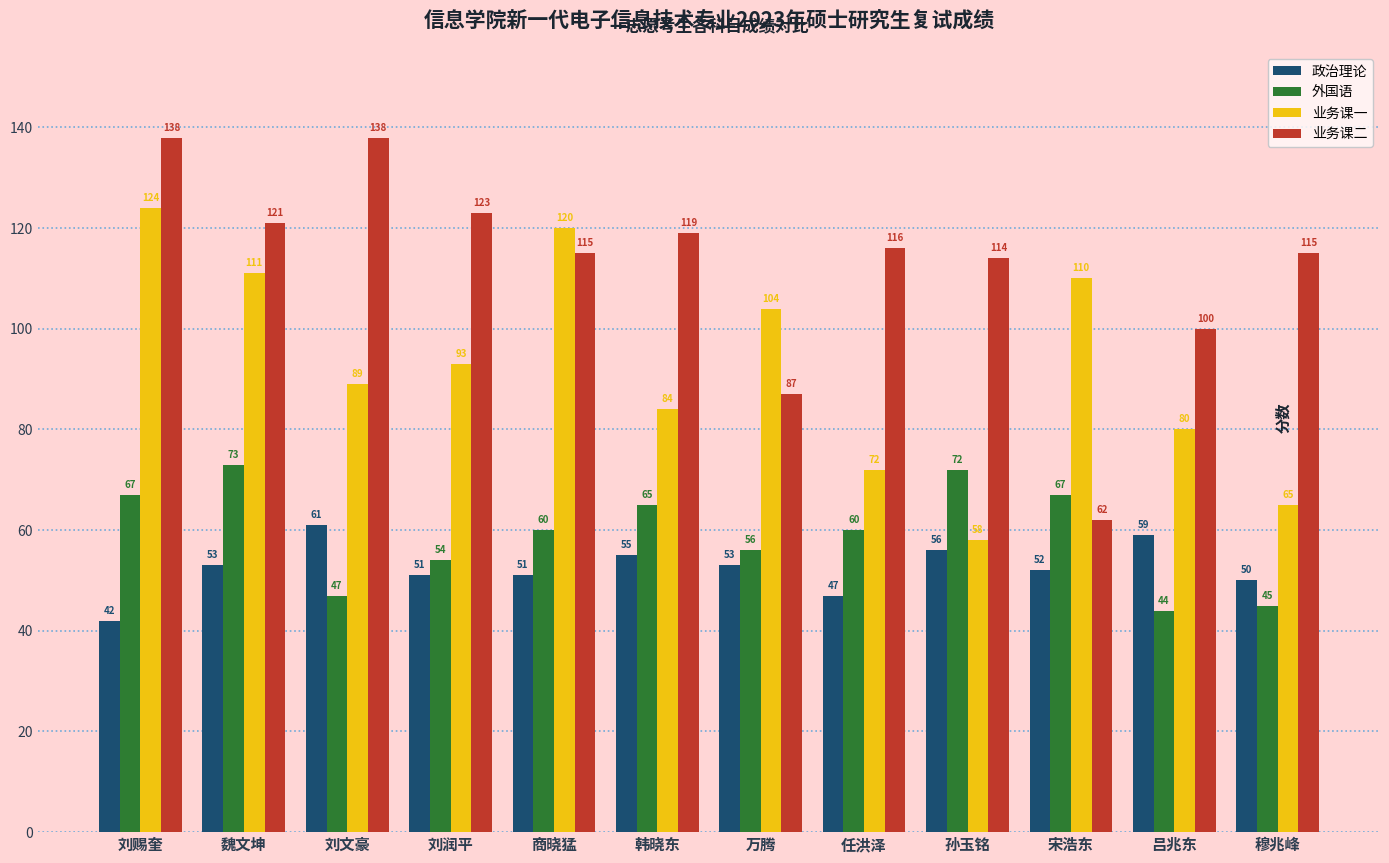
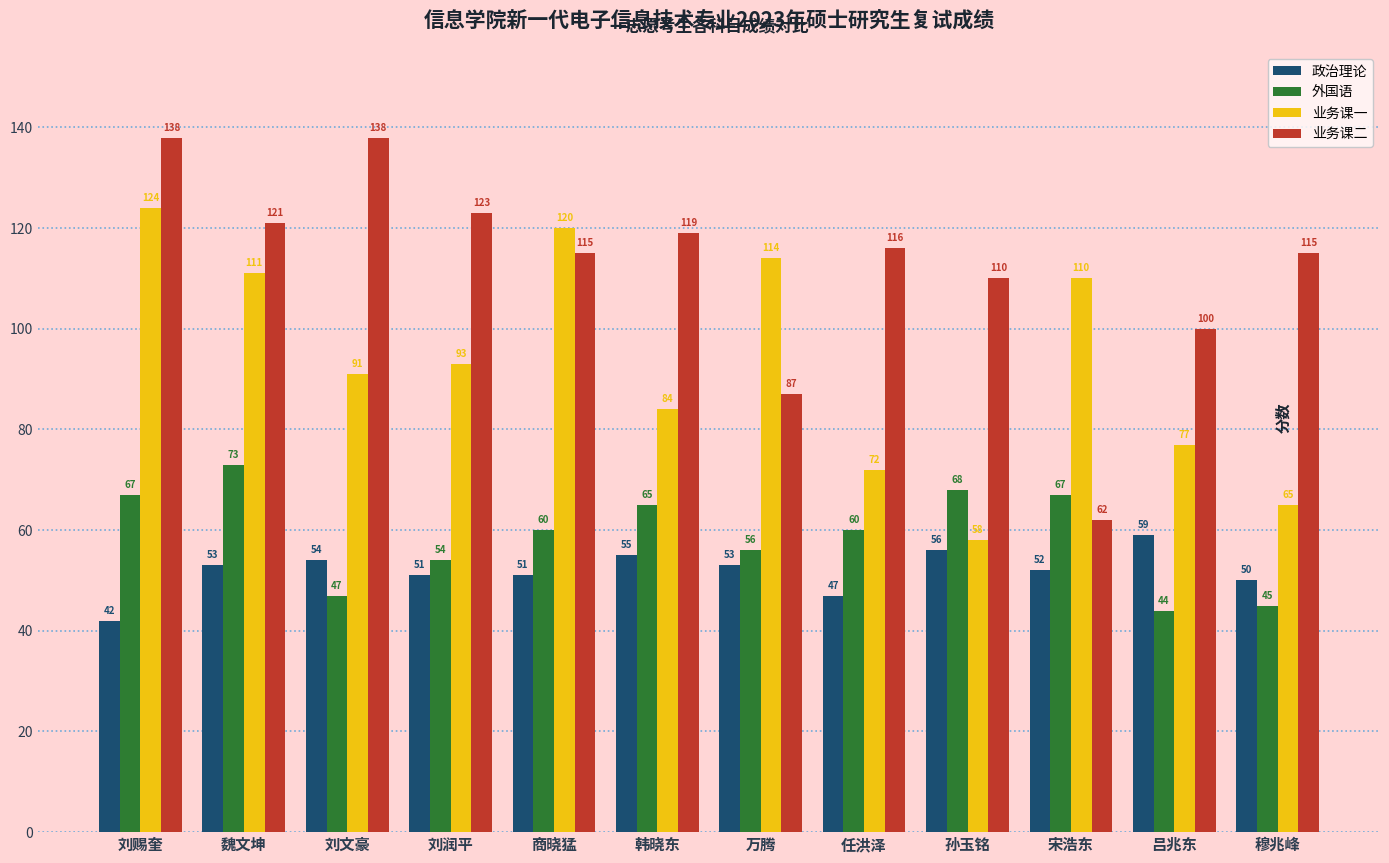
  {
    "政治理论": {
      "刘赐奎": 42,
      "魏文坤": 53,
-     "刘文豪": 61,
+     "刘文豪": 54,
      "刘润平": 51,
      "商晓猛": 51,
      "韩晓东": 55,
      "万腾": 53,
      "任洪泽": 47,
      "孙玉铭": 56,
      "宋浩东": 52,
      "吕兆东": 59,
      "穆兆峰": 50
    },
    "外国语": {
      "刘赐奎": 67,
      "魏文坤": 73,
      "刘文豪": 47,
      "刘润平": 54,
      "商晓猛": 60,
      "韩晓东": 65,
      "万腾": 56,
      "任洪泽": 60,
-     "孙玉铭": 72,
+     "孙玉铭": 68,
      "宋浩东": 67,
      "吕兆东": 44,
      "穆兆峰": 45
    },
    "业务课一": {
      "刘赐奎": 124,
      "魏文坤": 111,
-     "刘文豪": 89,
+     "刘文豪": 91,
      "刘润平": 93,
      "商晓猛": 120,
      "韩晓东": 84,
-     "万腾": 104,
+     "万腾": 114,
      "任洪泽": 72,
      "孙玉铭": 58,
      "宋浩东": 110,
-     "吕兆东": 80,
+     "吕兆东": 77,
      "穆兆峰": 65
    },
    "业务课二": {
      "刘赐奎": 138,
      "魏文坤": 121,
      "刘文豪": 138,
      "刘润平": 123,
      "商晓猛": 115,
      "韩晓东": 119,
      "万腾": 87,
      "任洪泽": 116,
-     "孙玉铭": 114,
+     "孙玉铭": 110,
      "宋浩东": 62,
      "吕兆东": 100,
      "穆兆峰": 115
    }
  }
